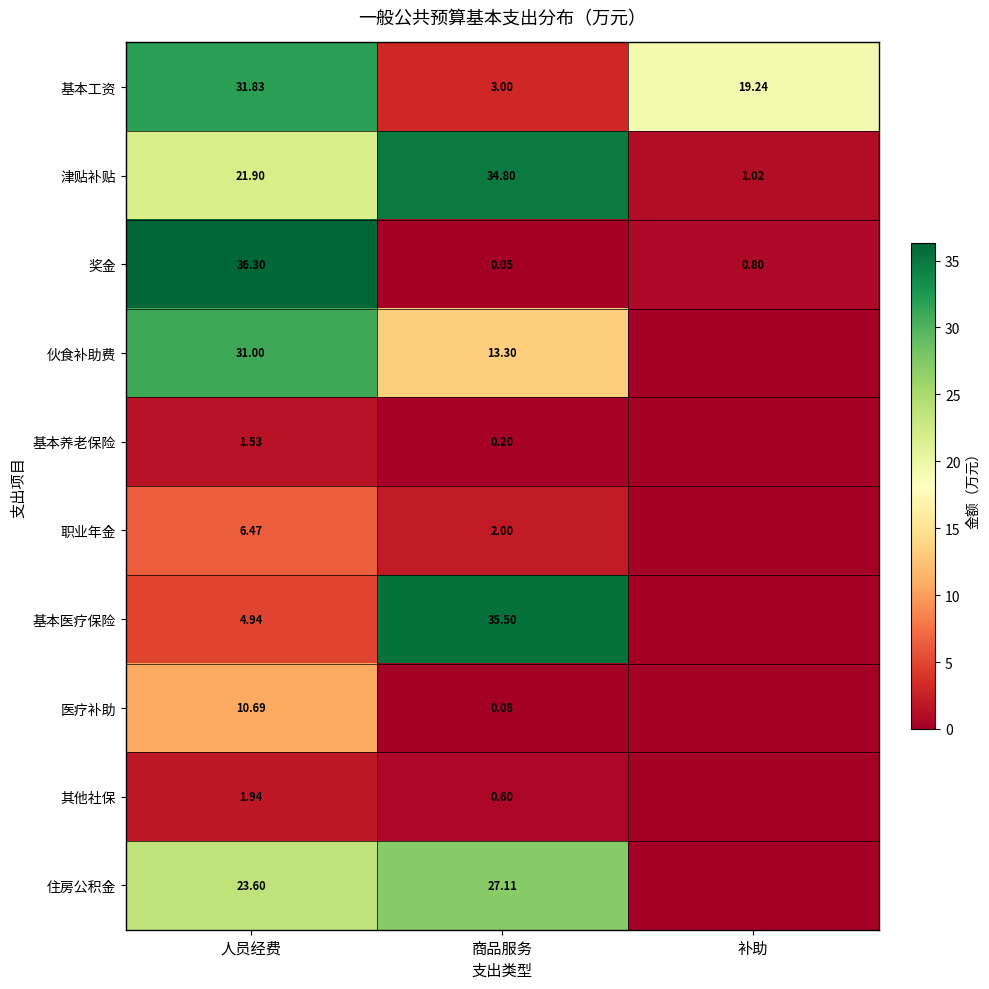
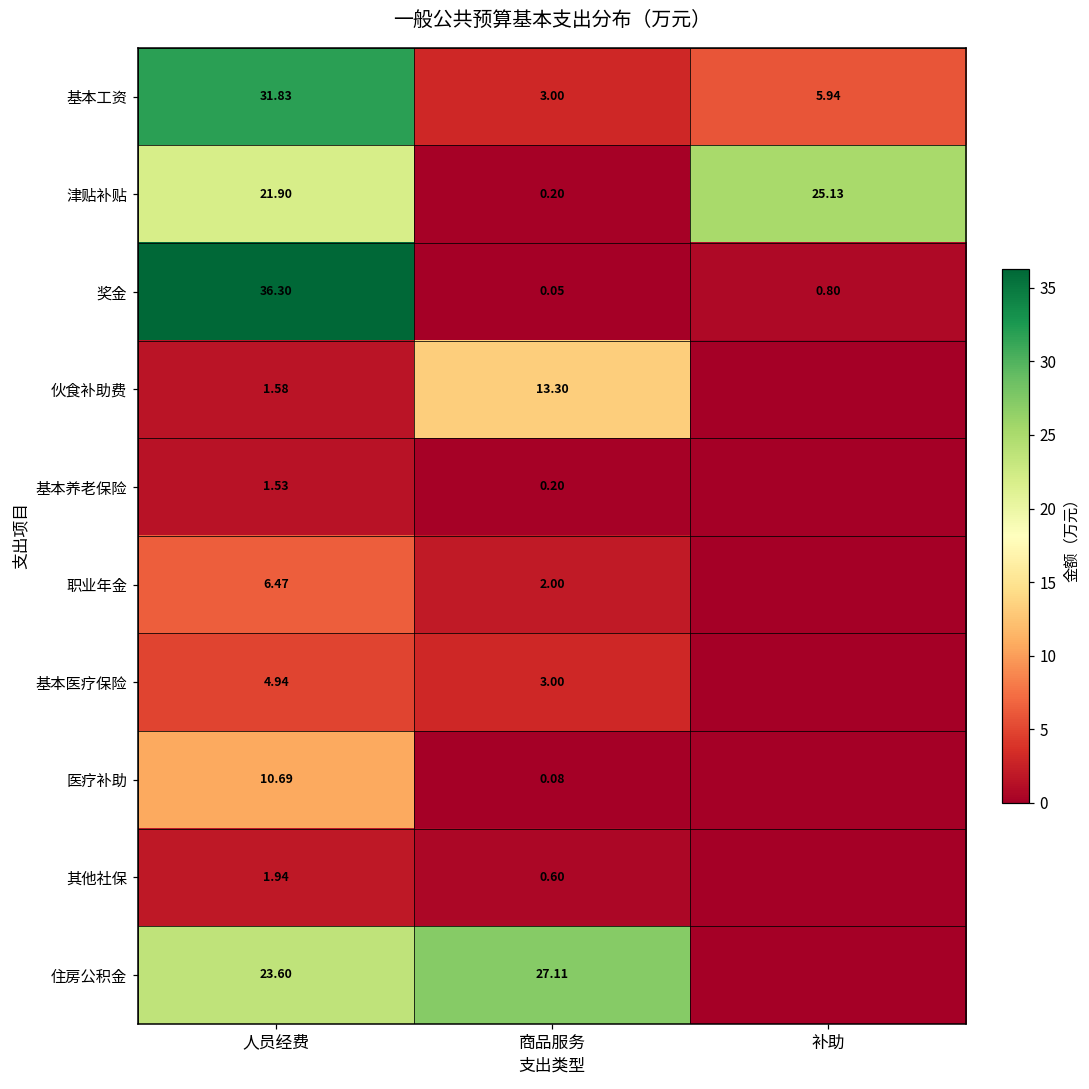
  {
    "基本工资": {
      "人员经费": 31.83,
      "商品服务": 3.00,
-     "补助": 19.24
+     "补助": 5.94
    },
    "津贴补贴": {
      "人员经费": 21.90,
-     "商品服务": 34.80,
-     "补助": 1.02
+     "商品服务": 0.20,
+     "补助": 25.13
    },
    "奖金": {
      "人员经费": 36.30,
      "商品服务": 0.05,
      "补助": 0.80
    },
    "伙食补助费": {
-     "人员经费": 31.00,
+     "人员经费": 1.58,
      "商品服务": 13.30
    },
    "基本养老保险": {
      "人员经费": 1.53,
      "商品服务": 0.20
    },
    "职业年金": {
      "人员经费": 6.47,
      "商品服务": 2.00
    },
    "基本医疗保险": {
      "人员经费": 4.94,
-     "商品服务": 35.50
+     "商品服务": 3.00
    },
    "医疗补助": {
      "人员经费": 10.69,
      "商品服务": 0.08
    },
    "其他社保": {
      "人员经费": 1.94,
      "商品服务": 0.60
    },
    "住房公积金": {
      "人员经费": 23.60,
      "商品服务": 27.11
    }
  }
